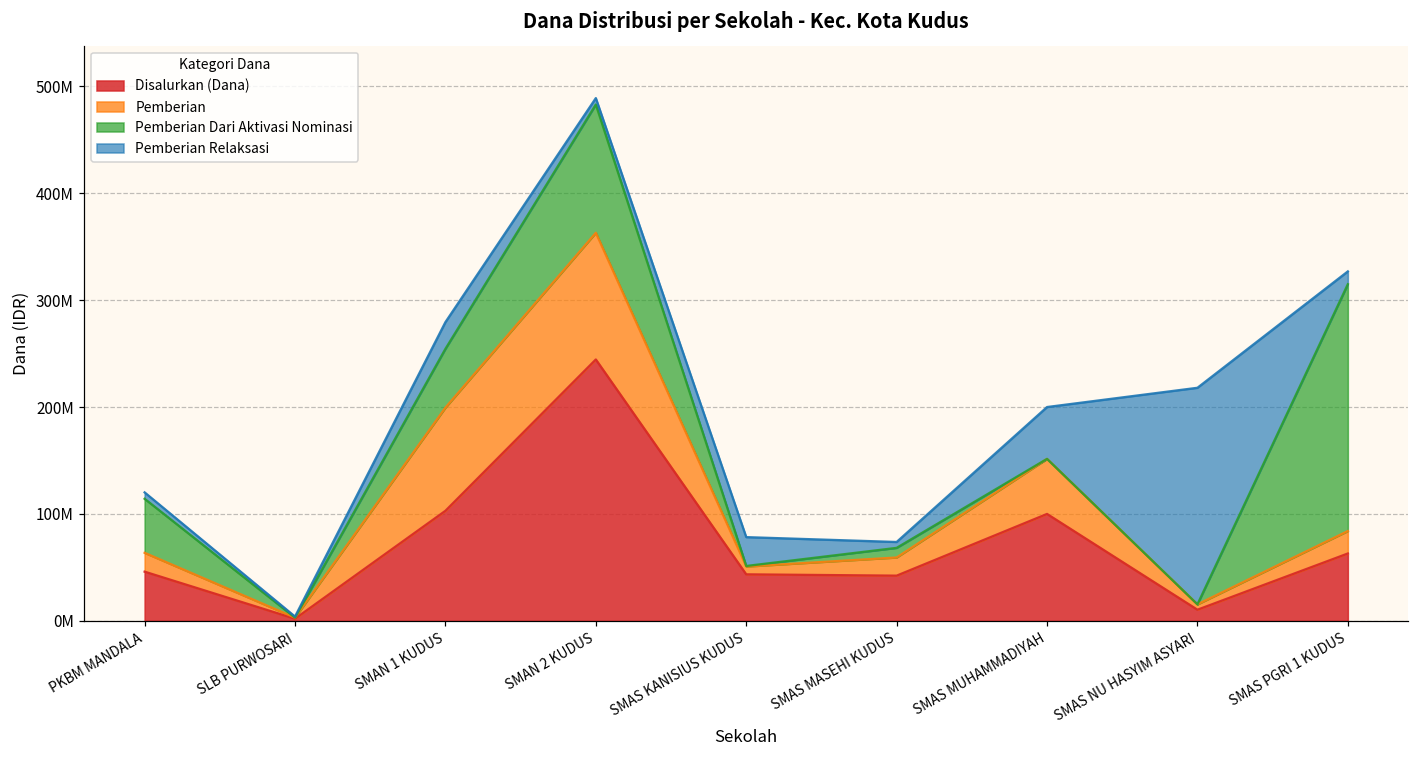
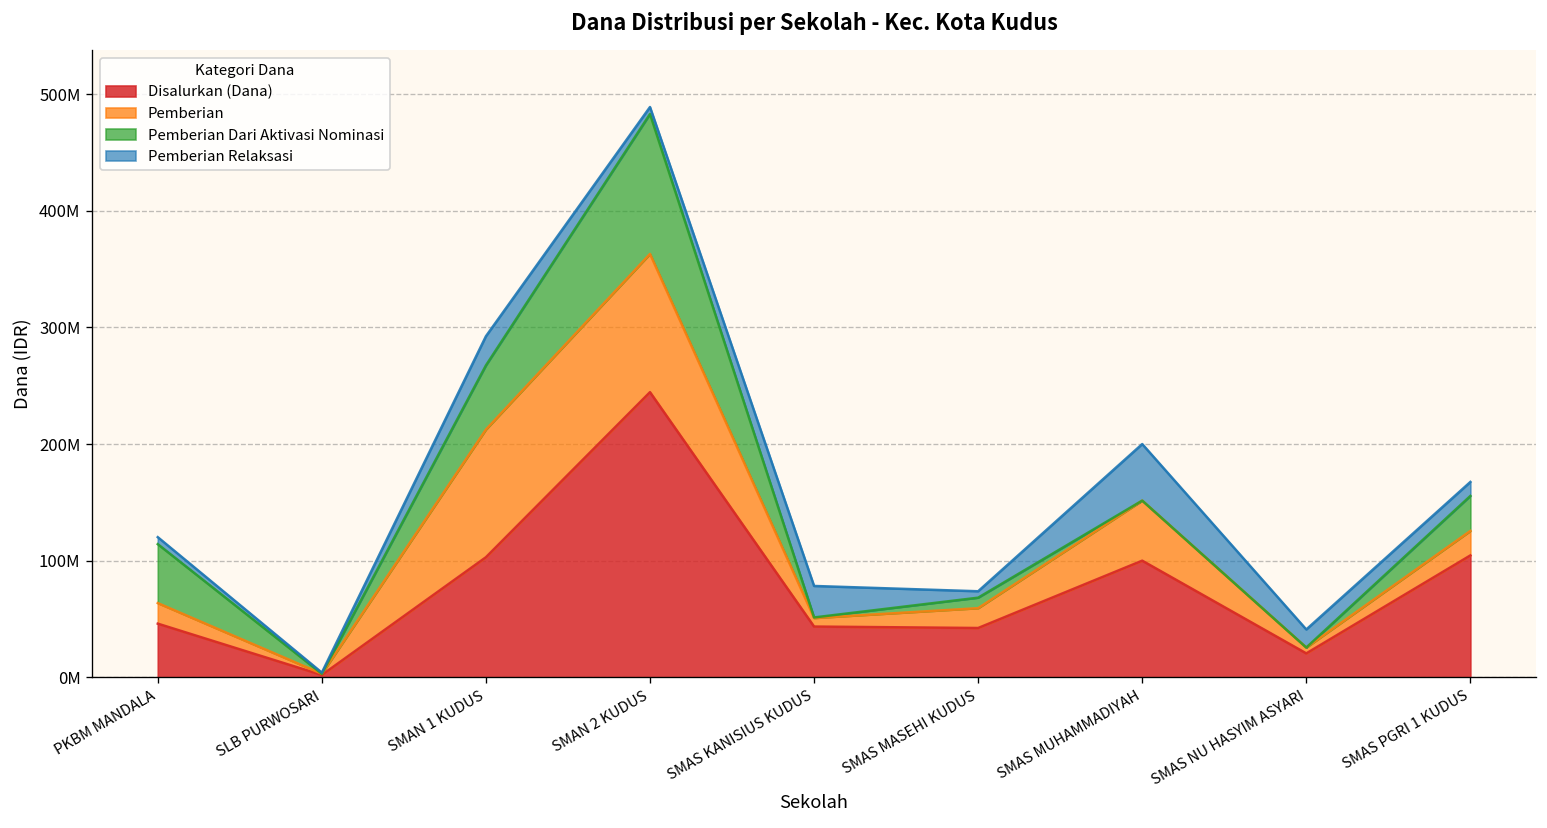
  {
    "Disalurkan (Dana)": {
      "PKBM MANDALA": 50000000,
      "SMAN 1 KUDUS": 100000000,
      "SMAN 2 KUDUS": 240000000,
      "SMAS KANISIUS KUDUS": 40000000,
      "SMAS MASEHI KUDUS": 40000000,
      "SMAS MUHAMMADIYAH": 100000000,
-     "SMAS NU HASYIM ASYARI": 10000000,
-     "SMAS PGRI 1 KUDUS": 60000000
+     "SMAS NU HASYIM ASYARI": 20000000,
+     "SMAS PGRI 1 KUDUS": 100000000
    },
    "Pemberian": {
      "PKBM MANDALA": 20000000,
-     "SMAN 1 KUDUS": 100000000,
+     "SMAN 1 KUDUS": 110000000,
      "SMAN 2 KUDUS": 120000000,
      "SMAS MASEHI KUDUS": 20000000,
      "SMAS PGRI 1 KUDUS": 20000000
    },
    "Pemberian Dari Aktivasi Nominasi": {
      "PKBM MANDALA": 50000000,
      "SMAN 1 KUDUS": 60000000,
      "SMAN 2 KUDUS": 120000000,
      "SMAS MASEHI KUDUS": 10000000,
-     "SMAS PGRI 1 KUDUS": 230000000
+     "SMAS PGRI 1 KUDUS": 30000000
    },
    "Pemberian Relaksasi": {
      "PKBM MANDALA": 10000000,
      "SMAN 1 KUDUS": 30000000,
      "SMAN 2 KUDUS": 10000000,
      "SMAS KANISIUS KUDUS": 30000000,
      "SMAS MASEHI KUDUS": 10000000,
      "SMAS MUHAMMADIYAH": 50000000,
-     "SMAS NU HASYIM ASYARI": 200000000,
+     "SMAS NU HASYIM ASYARI": 20000000,
      "SMAS PGRI 1 KUDUS": 10000000
    }
  }
